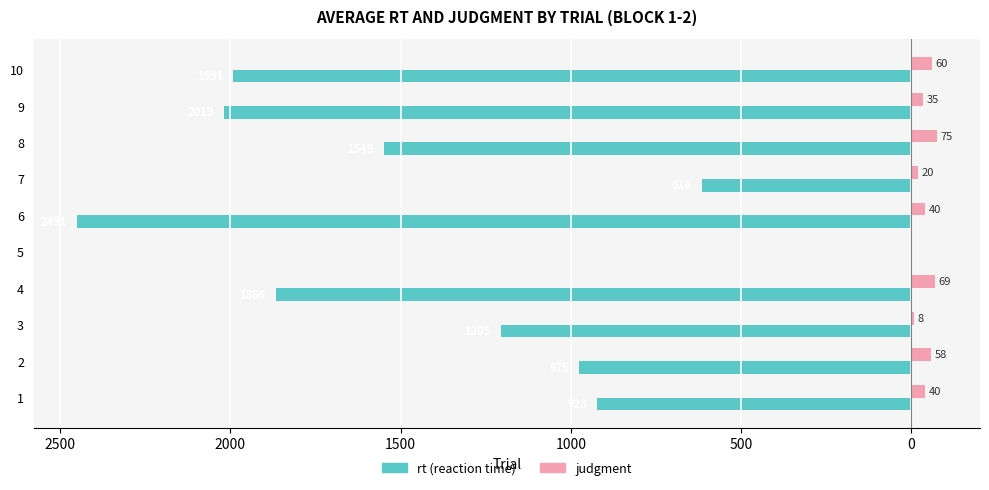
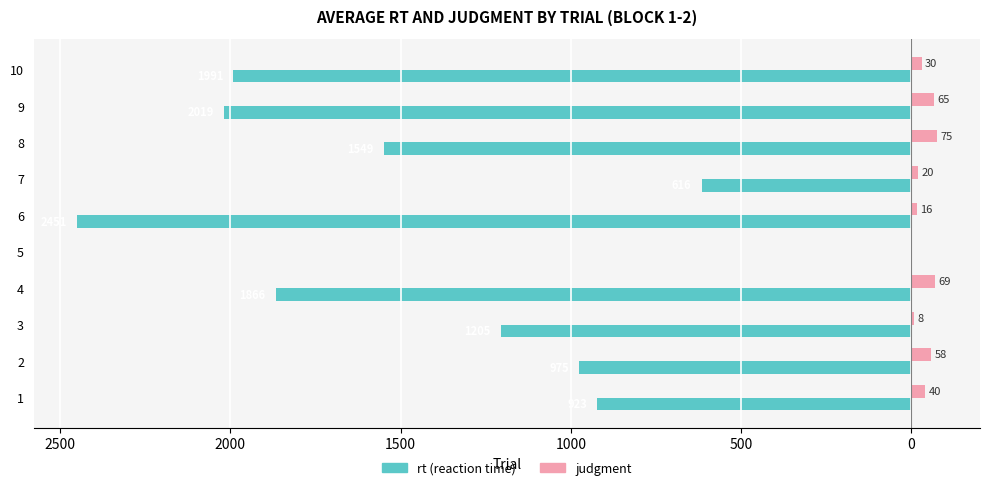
  {
    "judgment": {
-     "10": 60,
-     "9": 35,
+     "10": 30,
+     "9": 65,
      "8": 75,
      "7": 20,
-     "6": 40,
+     "6": 16,
      "4": 69,
      "3": 8,
      "2": 58,
      "1": 40
    }
  }
